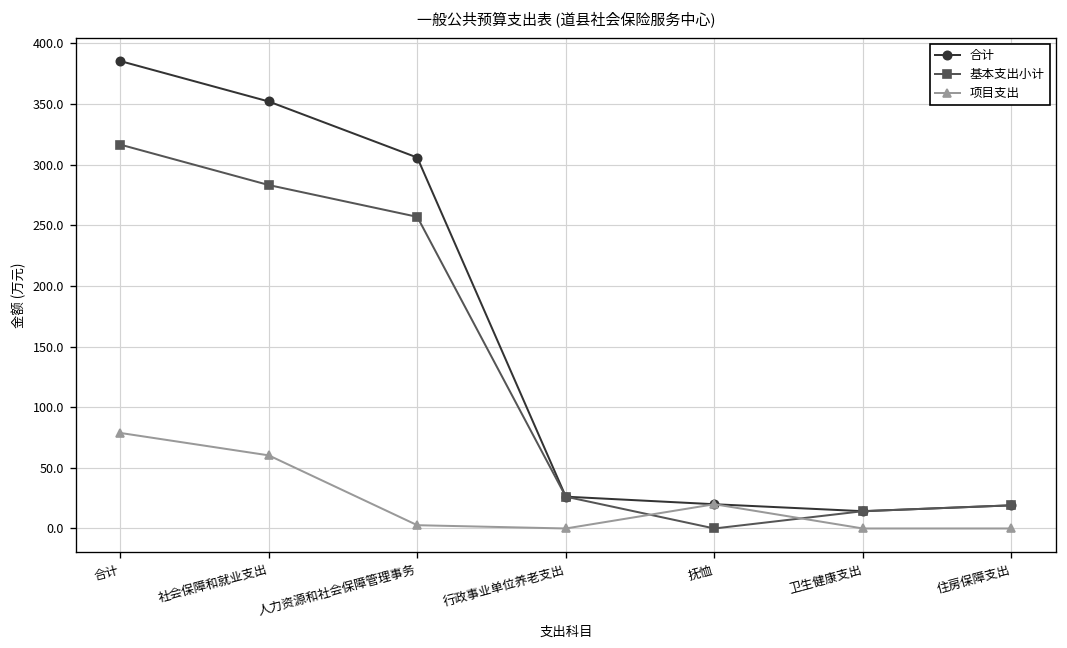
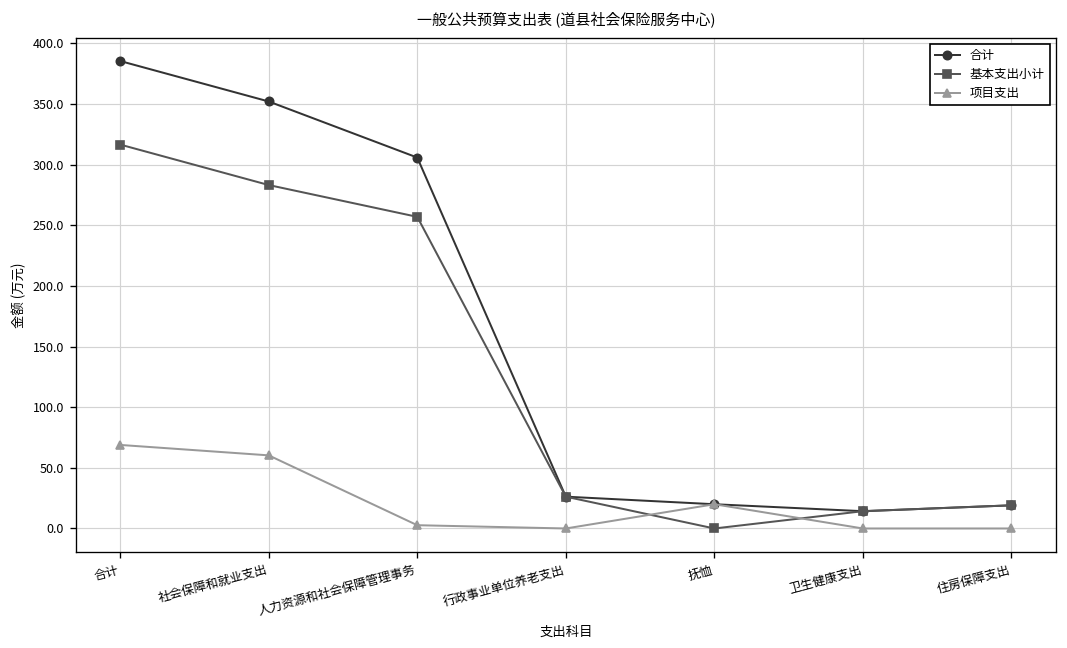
  {
    "项目支出": {
-     "合计": 79,
+     "合计": 69,
      "社会保障和就业支出": 60,
      "人力资源和社会保障管理事务": 3,
      "行政事业单位养老支出": 0,
      "卫生健康支出": 0,
      "住房保障支出": 0
    }
  }
